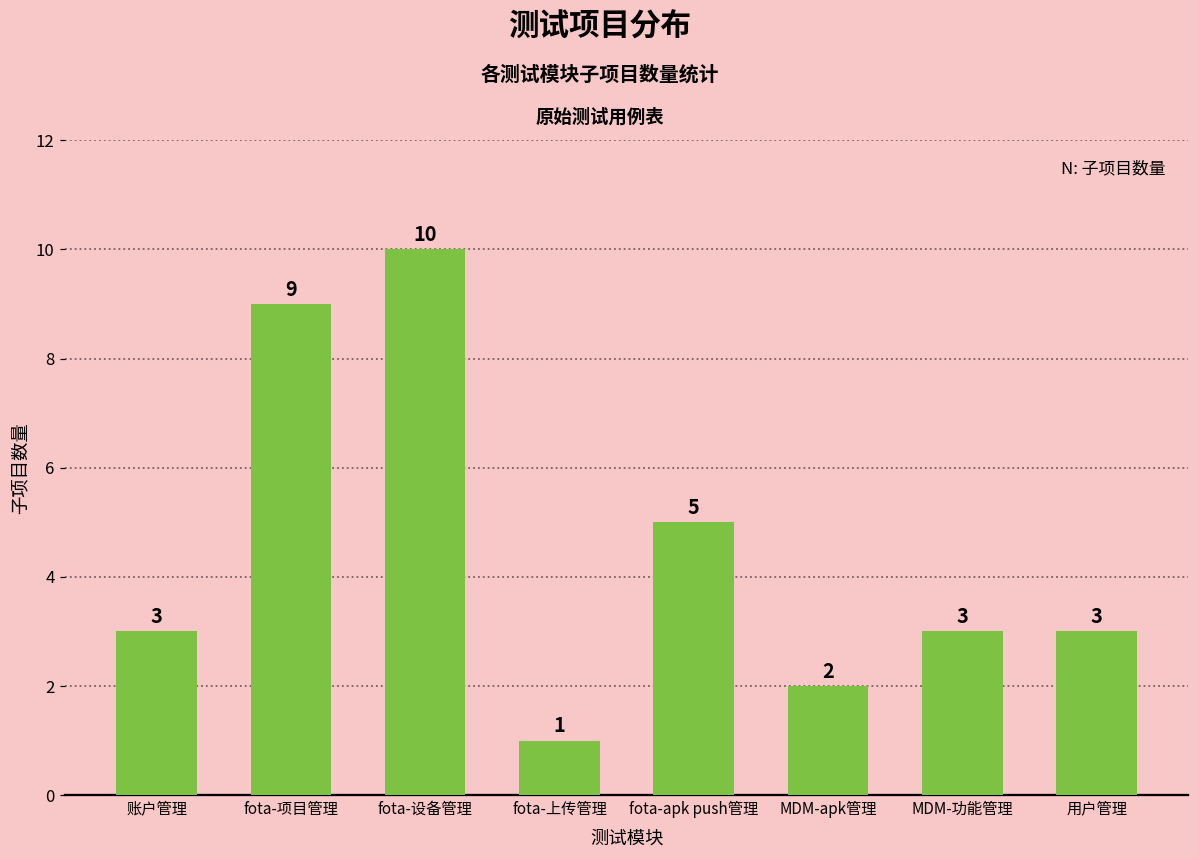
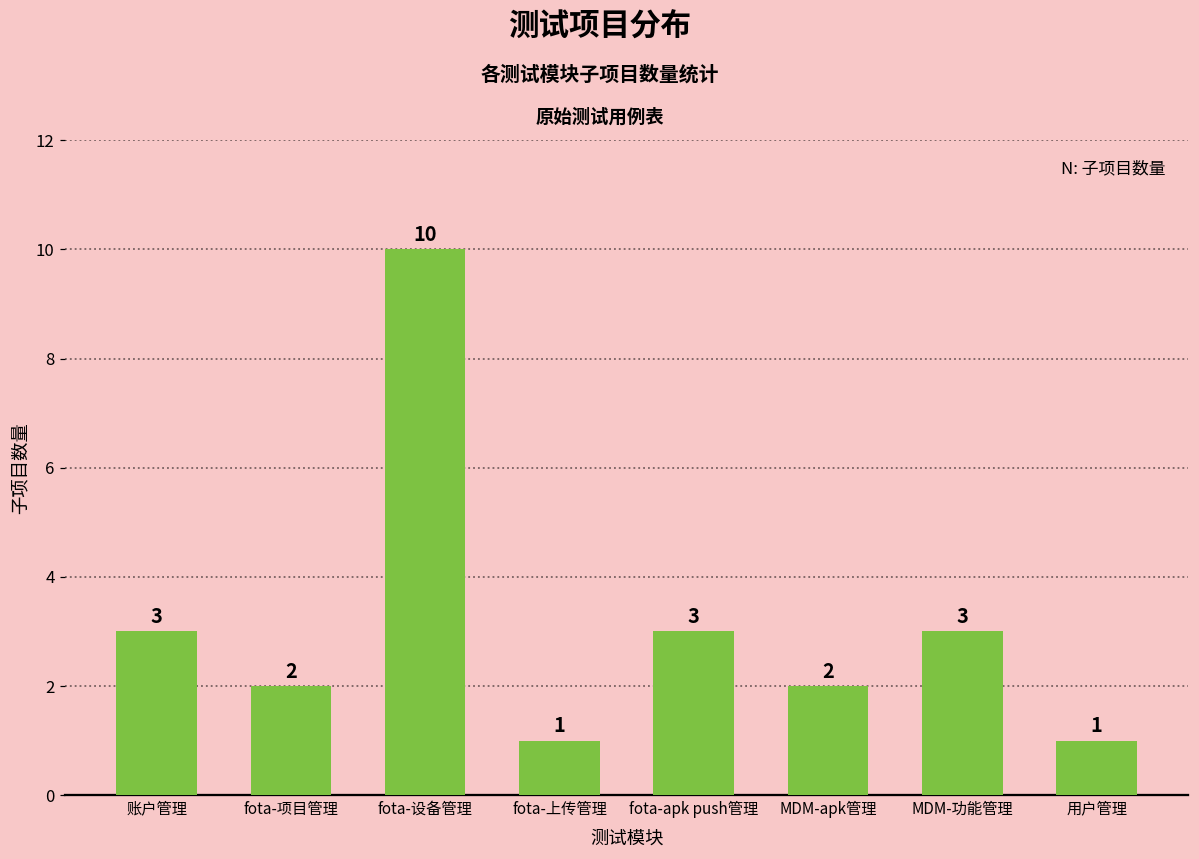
  {
    "账户管理": 3,
-   "fota-项目管理": 9,
+   "fota-项目管理": 2,
    "fota-设备管理": 10,
    "fota-上传管理": 1,
-   "fota-apk push管理": 5,
+   "fota-apk push管理": 3,
    "MDM-apk管理": 2,
    "MDM-功能管理": 3,
-   "用户管理": 3
+   "用户管理": 1
  }
